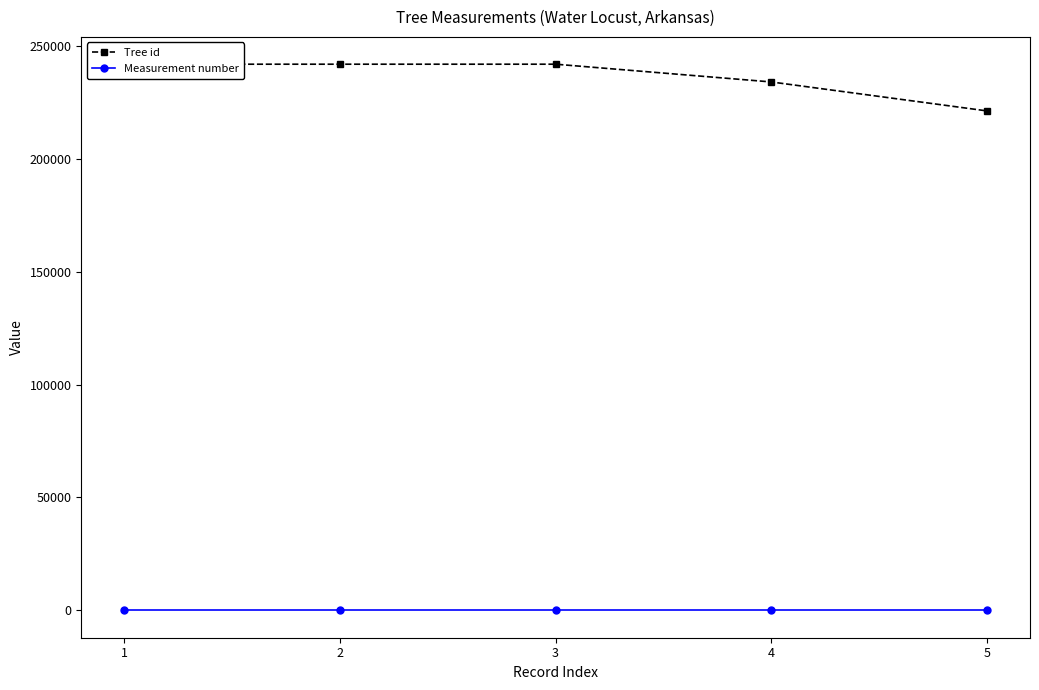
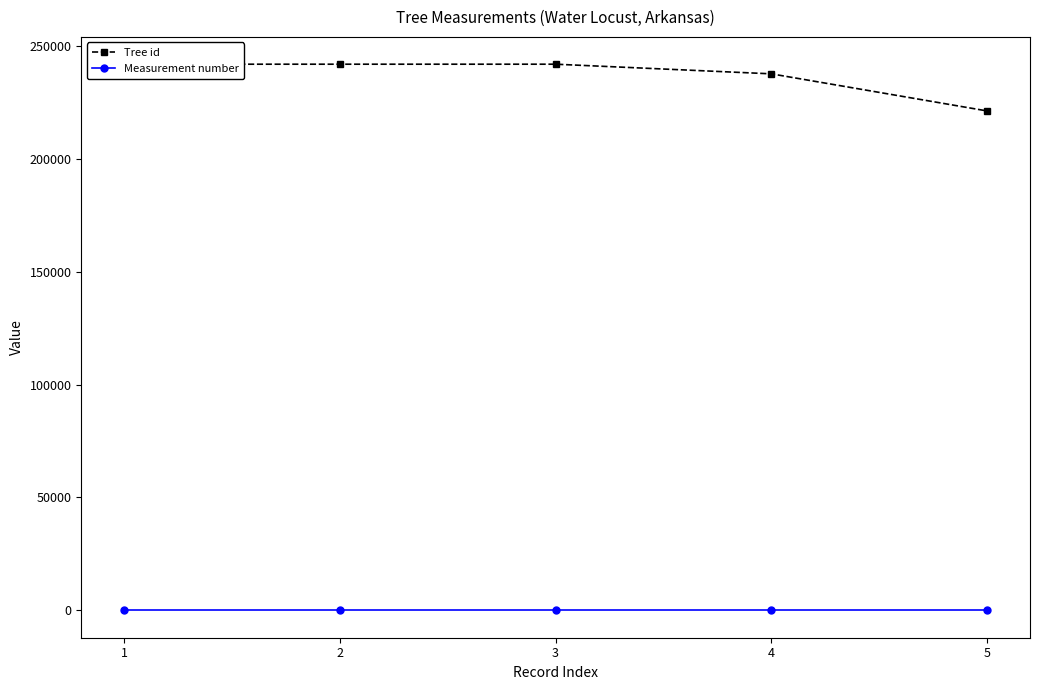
  {
    "Tree id": {
      "2": 242000,
      "3": 242000,
-     "4": 234000,
+     "4": 238000,
      "5": 221000
    },
    "Measurement number": {
      "1": 0,
      "2": 0,
      "3": 0,
      "4": 0,
      "5": 0
    }
  }
